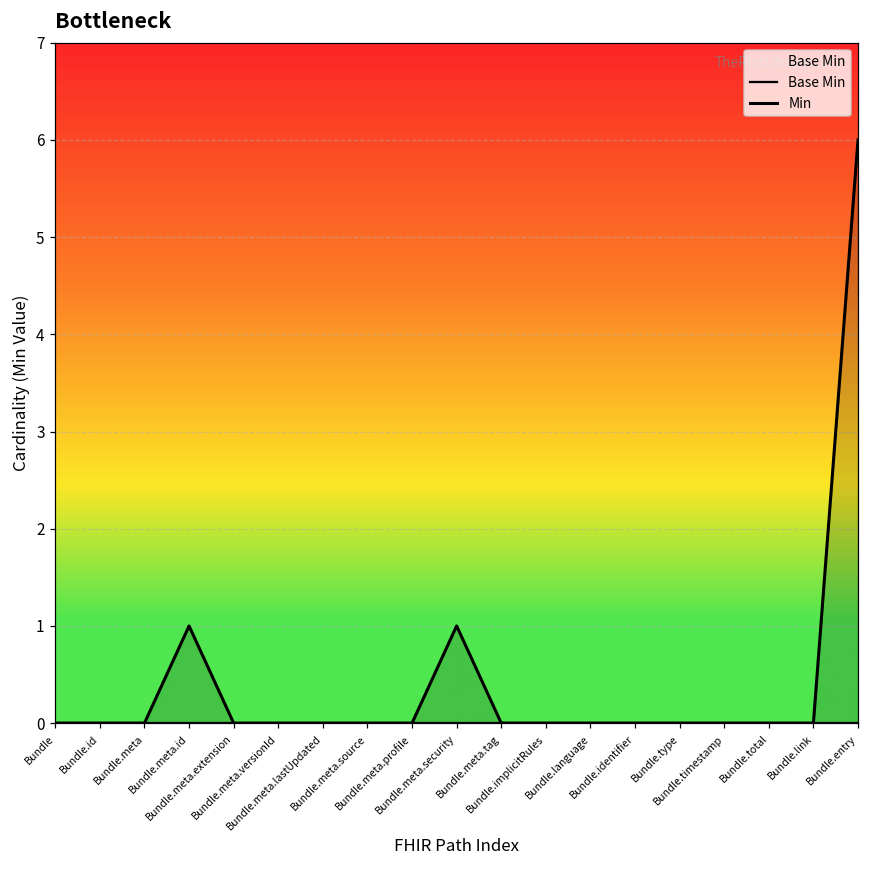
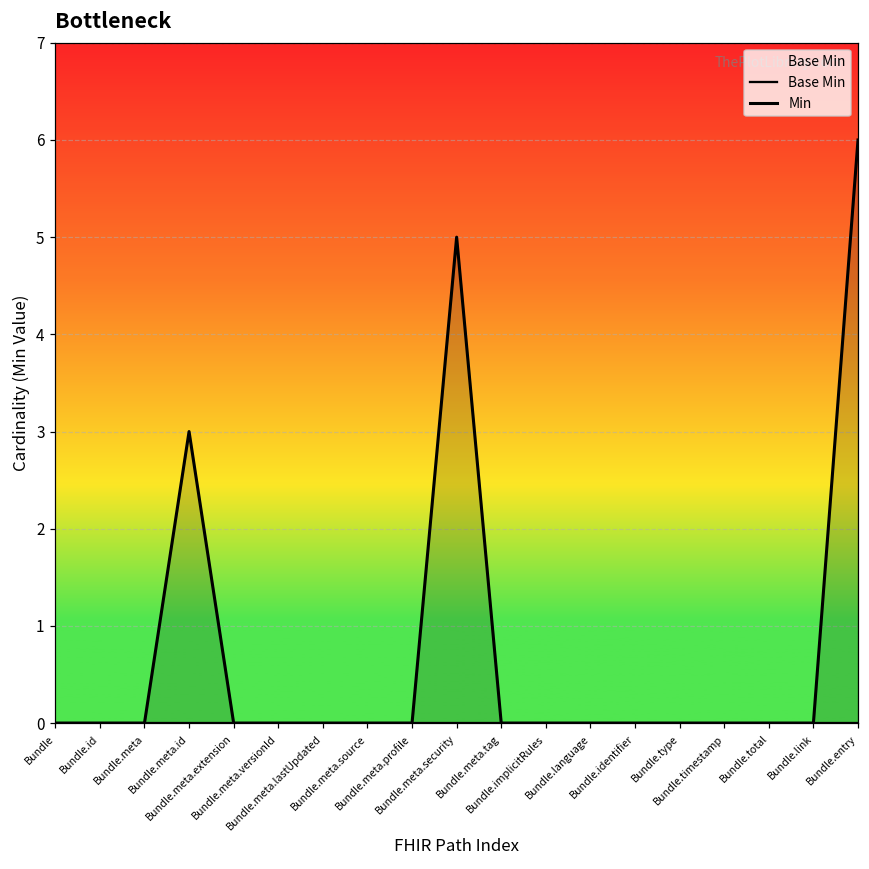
  {
    "Min": {
-     "Bundle.meta.id": 1,
-     "Bundle.meta.security": 1,
+     "Bundle.meta.id": 3,
+     "Bundle.meta.security": 5,
      "Bundle.entry": 6
    }
  }
